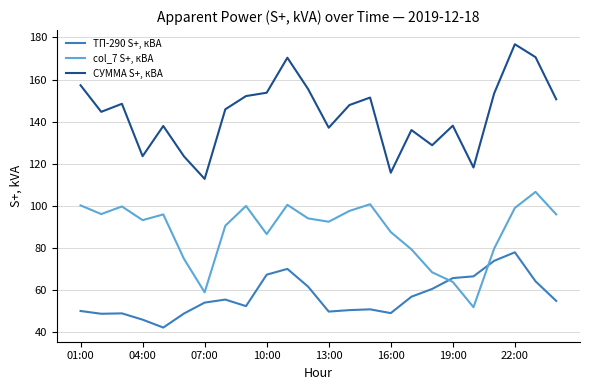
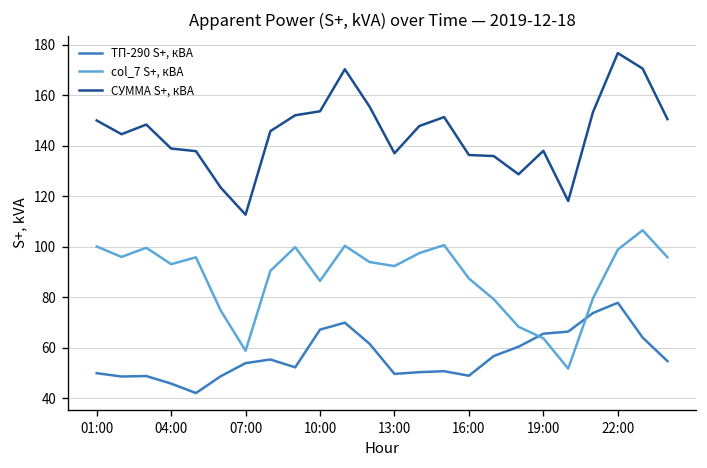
  {
    "СУММА S+, кВА": {
-     "01:00": 157,
-     "04:00": 124,
+     "01:00": 150,
+     "04:00": 139,
      "07:00": 113,
      "10:00": 154,
      "13:00": 137,
-     "16:00": 116,
+     "16:00": 136,
      "19:00": 138,
      "22:00": 177
    }
  }
